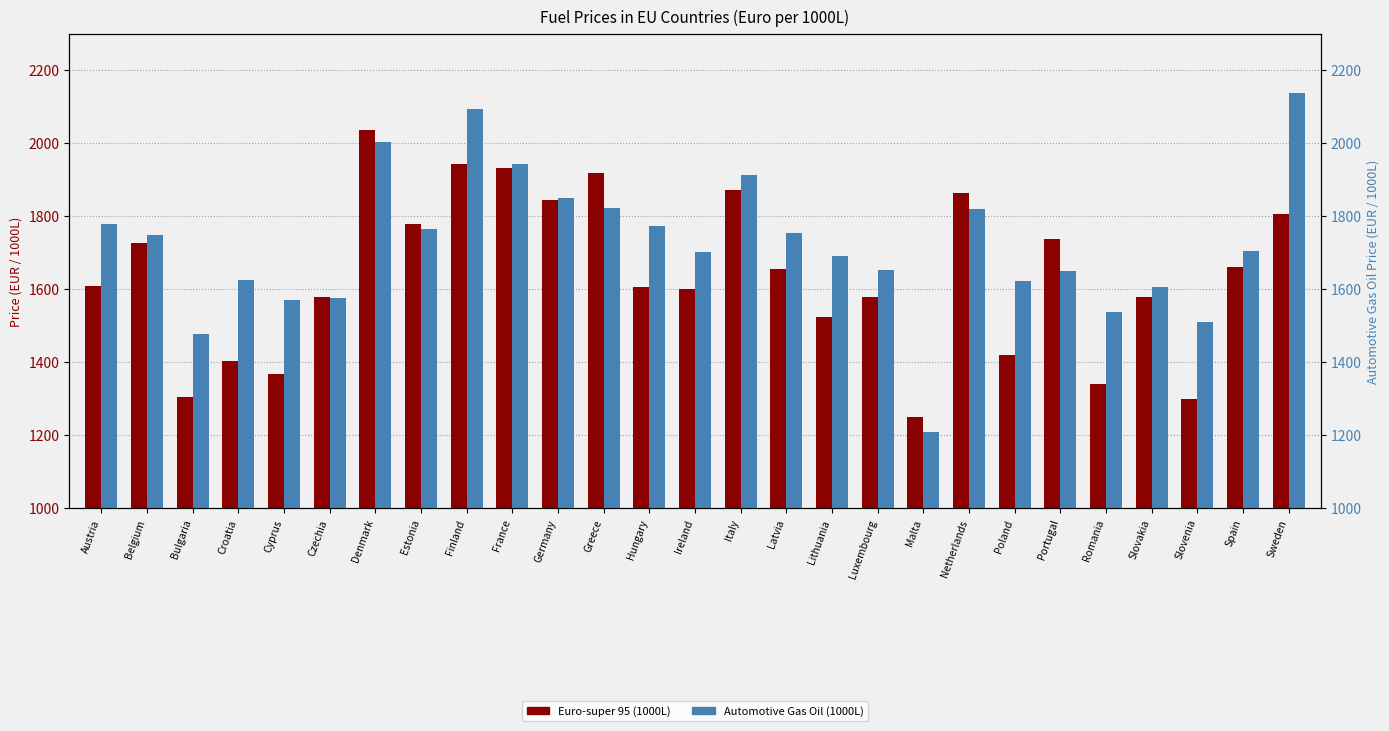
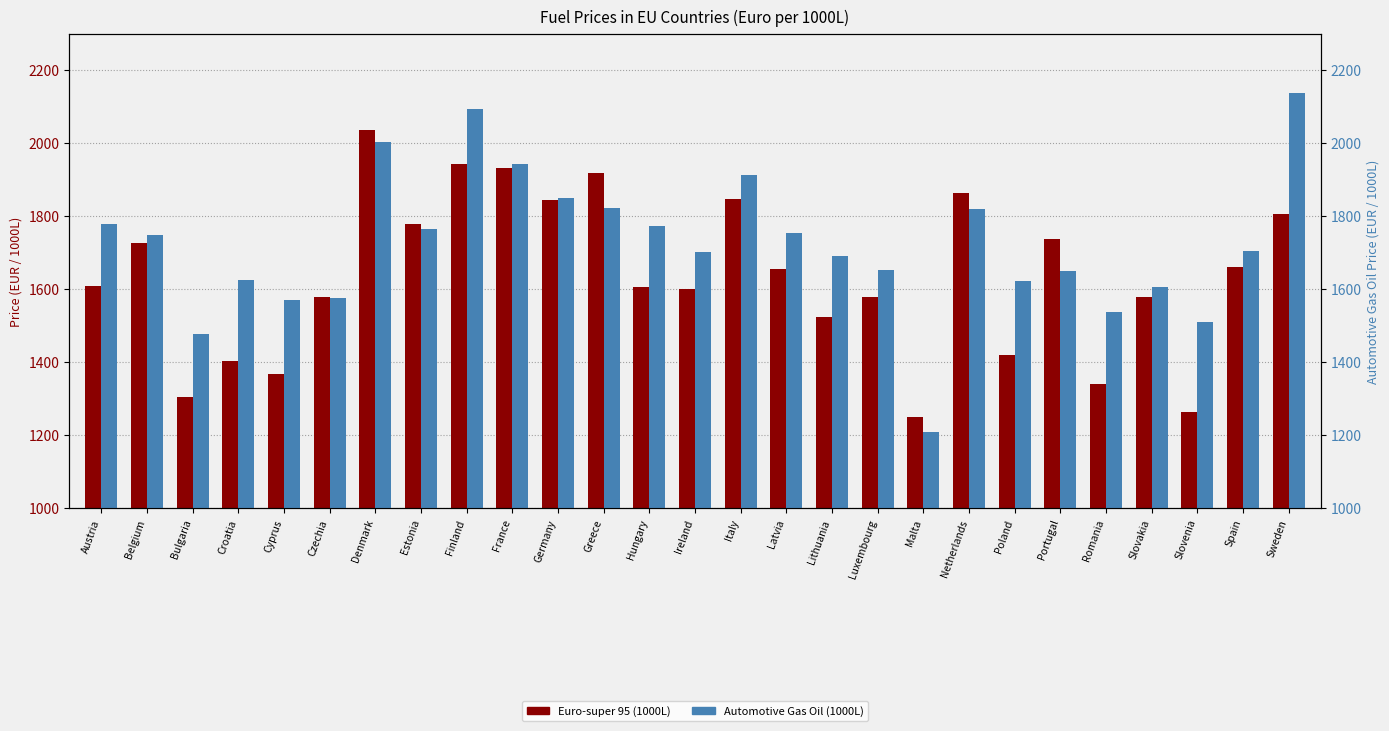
  {
    "Euro-super 95 (1000L)": {
      "Austria": 1610,
      "Belgium": 1730,
      "Bulgaria": 1310,
      "Croatia": 1410,
      "Cyprus": 1370,
      "Czechia": 1580,
      "Denmark": 2040,
      "Estonia": 1780,
      "Finland": 1940,
      "France": 1930,
      "Germany": 1850,
      "Greece": 1920,
      "Hungary": 1610,
      "Ireland": 1600,
-     "Italy": 1870,
+     "Italy": 1850,
      "Latvia": 1660,
      "Lithuania": 1520,
      "Luxembourg": 1580,
      "Malta": 1250,
      "Netherlands": 1860,
      "Poland": 1420,
      "Portugal": 1740,
      "Romania": 1340,
      "Slovakia": 1580,
-     "Slovenia": 1300,
+     "Slovenia": 1260,
      "Spain": 1660,
      "Sweden": 1810
    },
    "Automotive Gas Oil (1000L)": {
      "Austria": 1780,
      "Belgium": 1750,
      "Bulgaria": 1480,
      "Croatia": 1630,
      "Cyprus": 1570,
      "Czechia": 1580,
      "Denmark": 2000,
      "Estonia": 1770,
      "Finland": 2090,
      "France": 1940,
      "Germany": 1850,
      "Greece": 1820,
      "Hungary": 1770,
      "Ireland": 1700,
      "Italy": 1910,
      "Latvia": 1760,
      "Lithuania": 1690,
      "Luxembourg": 1650,
      "Malta": 1210,
      "Netherlands": 1820,
      "Poland": 1620,
      "Portugal": 1650,
      "Romania": 1540,
      "Slovakia": 1610,
      "Slovenia": 1510,
      "Spain": 1700,
      "Sweden": 2140
    }
  }
